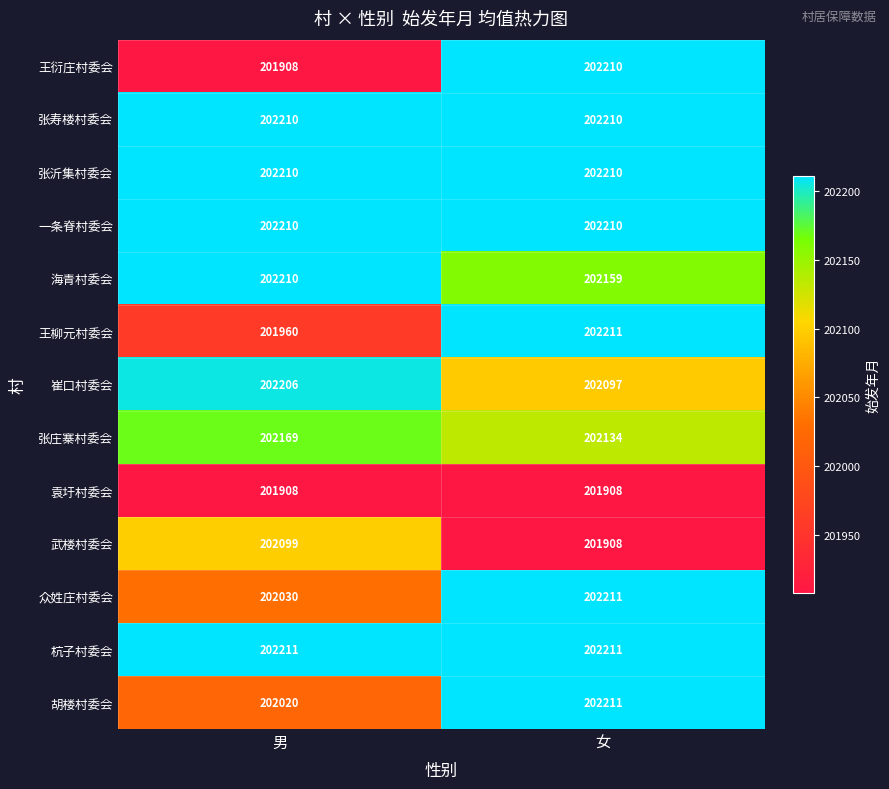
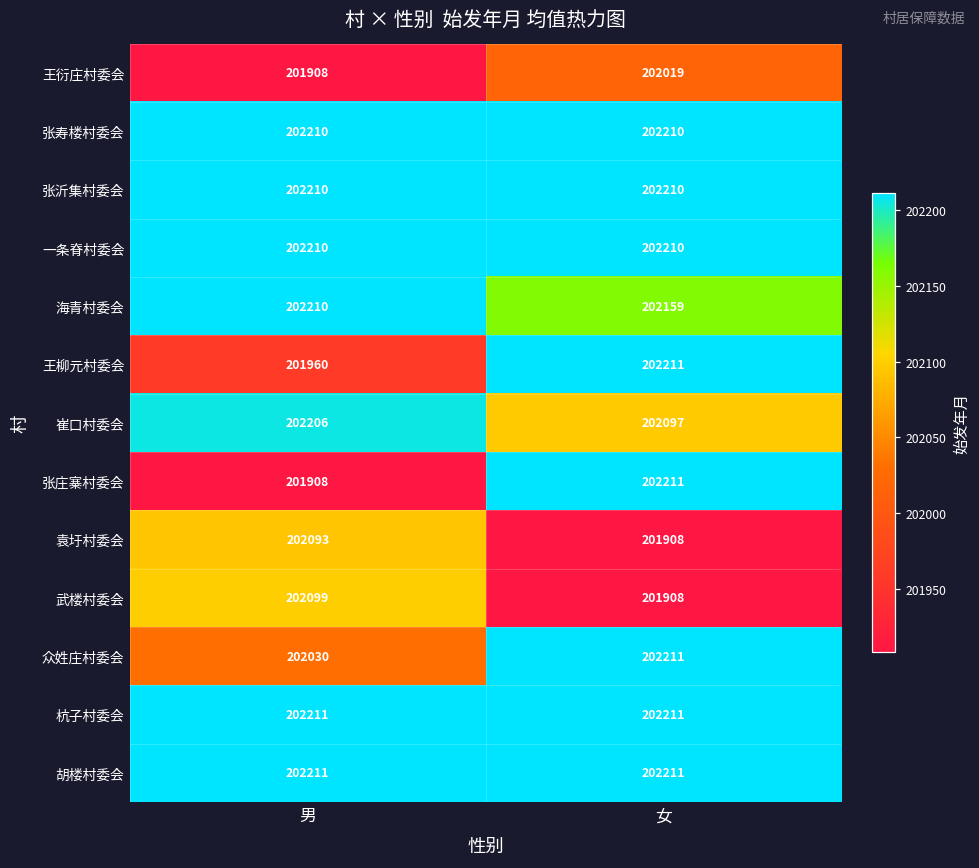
  {
    "王衍庄村委会": {
      "男": 201908,
-     "女": 202210
+     "女": 202019
    },
    "张寿楼村委会": {
      "男": 202210,
      "女": 202210
    },
    "张沂集村委会": {
      "男": 202210,
      "女": 202210
    },
    "一条脊村委会": {
      "男": 202210,
      "女": 202210
    },
    "海青村委会": {
      "男": 202210,
      "女": 202159
    },
    "王柳元村委会": {
      "男": 201960,
      "女": 202211
    },
    "崔口村委会": {
      "男": 202206,
      "女": 202097
    },
    "张庄寨村委会": {
-     "男": 202169,
-     "女": 202134
+     "男": 201908,
+     "女": 202211
    },
    "袁圩村委会": {
-     "男": 201908,
+     "男": 202093,
      "女": 201908
    },
    "武楼村委会": {
      "男": 202099,
      "女": 201908
    },
    "众姓庄村委会": {
      "男": 202030,
      "女": 202211
    },
    "杭子村委会": {
      "男": 202211,
      "女": 202211
    },
    "胡楼村委会": {
-     "男": 202020,
+     "男": 202211,
      "女": 202211
    }
  }
